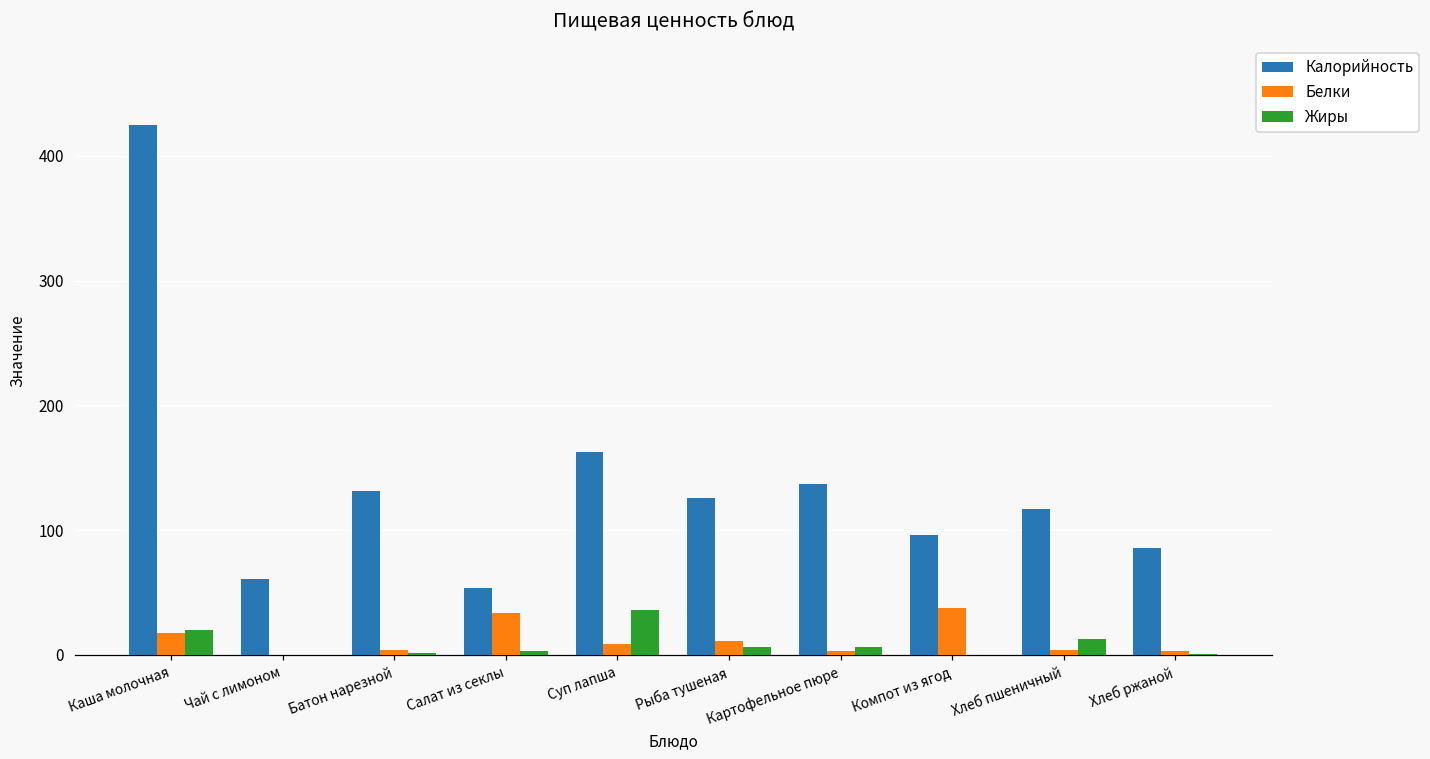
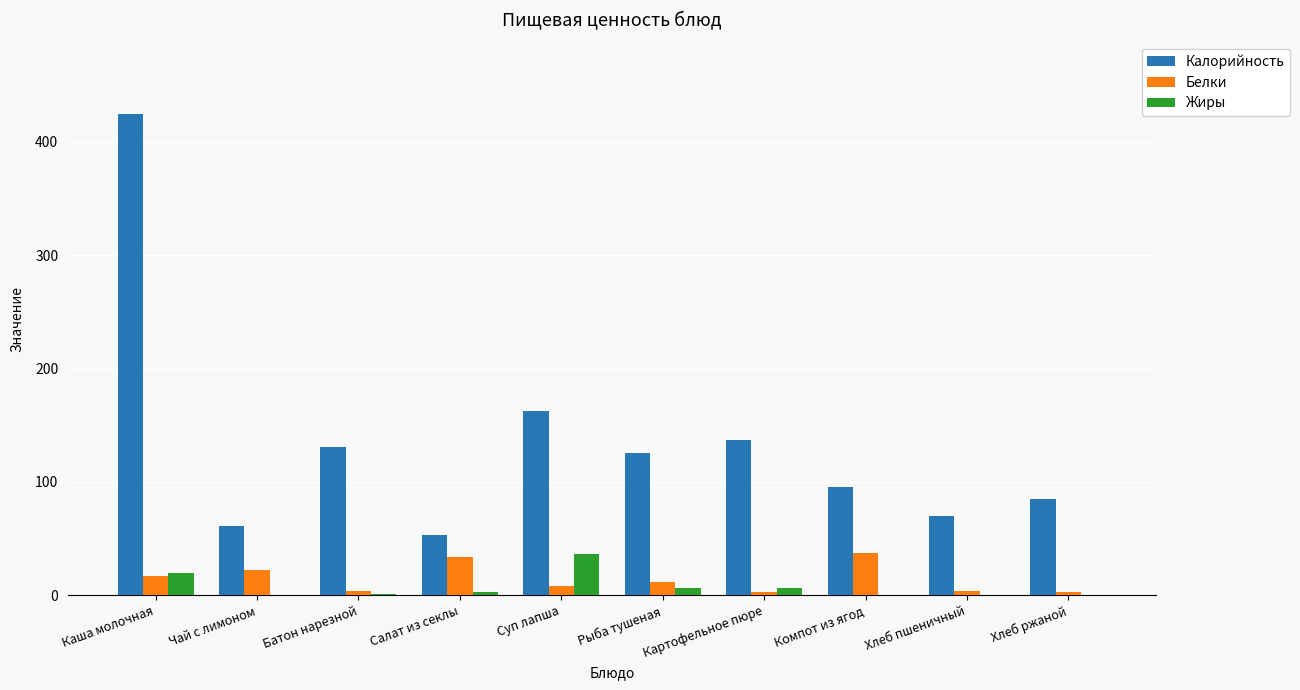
  {
    "Калорийность": {
      "Каша молочная": 425,
      "Чай с лимоном": 61,
      "Батон нарезной": 131,
      "Салат из секлы": 53,
      "Суп лапша": 163,
      "Рыба тушеная": 126,
      "Картофельное пюре": 137,
      "Компот из ягод": 96,
-     "Хлеб пшеничный": 117,
+     "Хлеб пшеничный": 70,
      "Хлеб ржаной": 85
    },
    "Белки": {
      "Каша молочная": 17,
-     "Чай с лимоном": 0,
+     "Чай с лимоном": 23,
      "Батон нарезной": 4,
      "Салат из секлы": 34,
      "Суп лапша": 9,
      "Рыба тушеная": 11,
      "Картофельное пюре": 3,
      "Компот из ягод": 38,
      "Хлеб пшеничный": 4,
      "Хлеб ржаной": 3
    },
    "Жиры": {
      "Каша молочная": 20,
      "Чай с лимоном": 0,
      "Салат из секлы": 3,
      "Суп лапша": 36,
      "Рыба тушеная": 6,
      "Картофельное пюре": 7,
-     "Хлеб пшеничный": 13
+     "Хлеб пшеничный": 0
    }
  }
